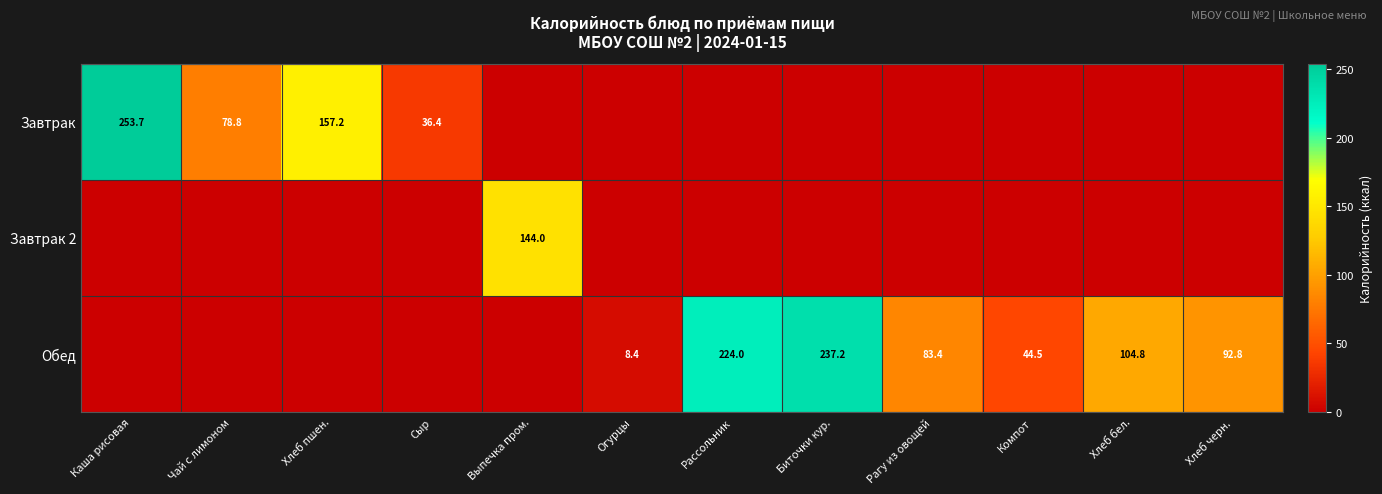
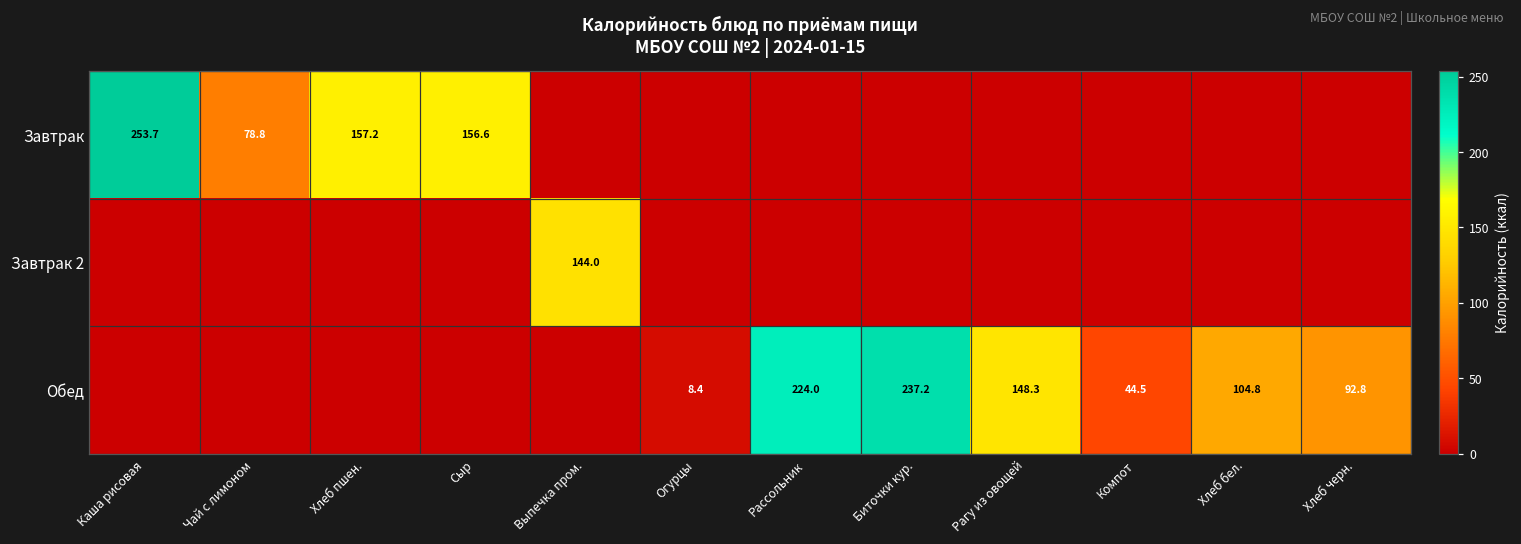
  {
    "Завтрак": {
      "Каша рисовая": 253.7,
      "Чай с лимоном": 78.8,
      "Хлеб пшен.": 157.2,
-     "Сыр": 36.4
+     "Сыр": 156.6
    },
    "Завтрак 2": {
      "Выпечка пром.": 144.0
    },
    "Обед": {
      "Огурцы": 8.4,
      "Рассольник": 224.0,
      "Биточки кур.": 237.2,
-     "Рагу из овощей": 83.4,
+     "Рагу из овощей": 148.3,
      "Компот": 44.5,
      "Хлеб бел.": 104.8,
      "Хлеб черн.": 92.8
    }
  }
